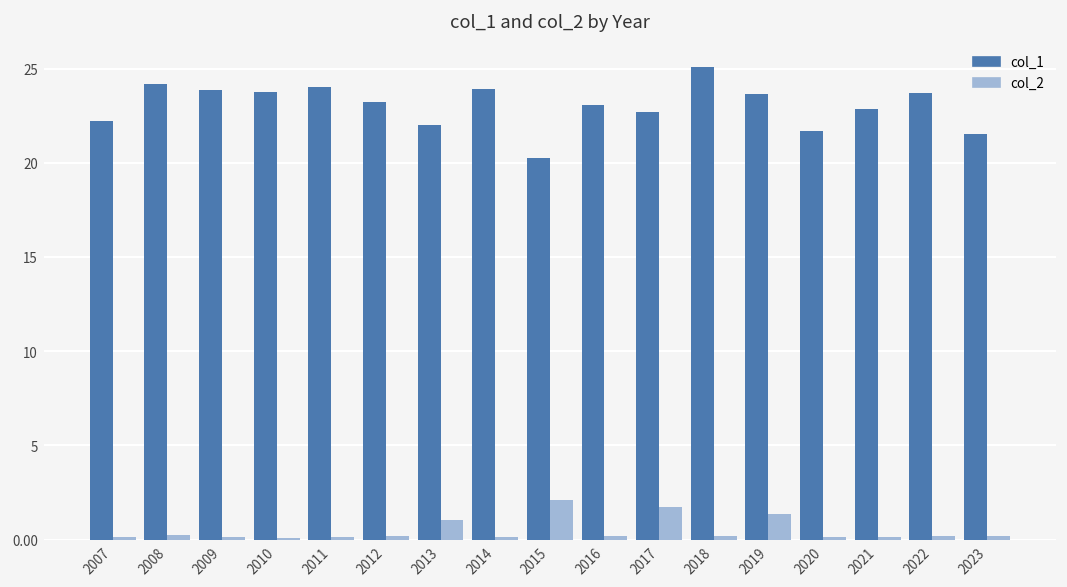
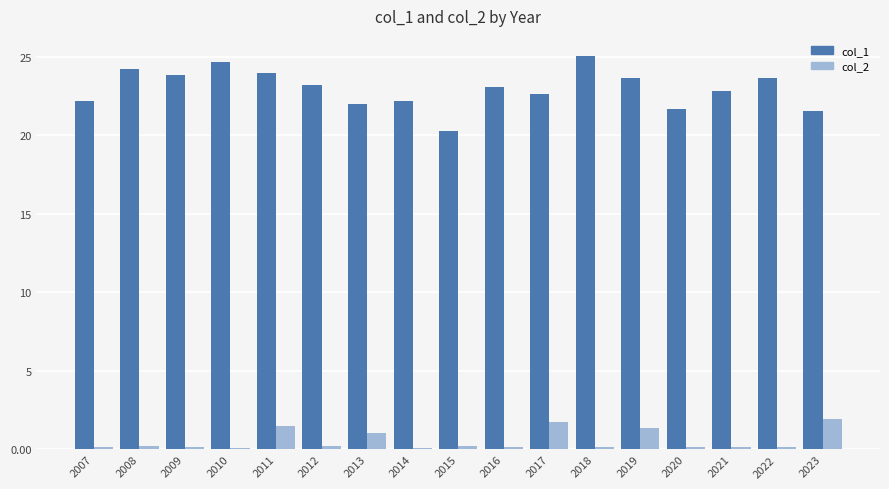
  {
    "col_1": {
      "2007": 22.2,
      "2008": 24.2,
      "2009": 23.9,
-     "2010": 23.8,
+     "2010": 24.7,
      "2011": 24.0,
      "2012": 23.2,
      "2013": 22.0,
-     "2014": 23.9,
+     "2014": 22.2,
      "2015": 20.3,
      "2016": 23.1,
      "2017": 22.7,
      "2018": 25.1,
      "2019": 23.7,
      "2020": 21.7,
      "2021": 22.8,
      "2022": 23.7,
      "2023": 21.5
    },
    "col_2": {
      "2007": 0.2,
      "2008": 0.3,
-     "2011": 0.1,
+     "2011": 1.5,
      "2012": 0.2,
      "2013": 1.0,
-     "2015": 2.1,
+     "2015": 0.2,
      "2016": 0.2,
      "2017": 1.7,
      "2018": 0.2,
      "2019": 1.3,
      "2020": 0.2,
      "2021": 0.2,
      "2022": 0.2,
-     "2023": 0.2
+     "2023": 1.9
    }
  }
